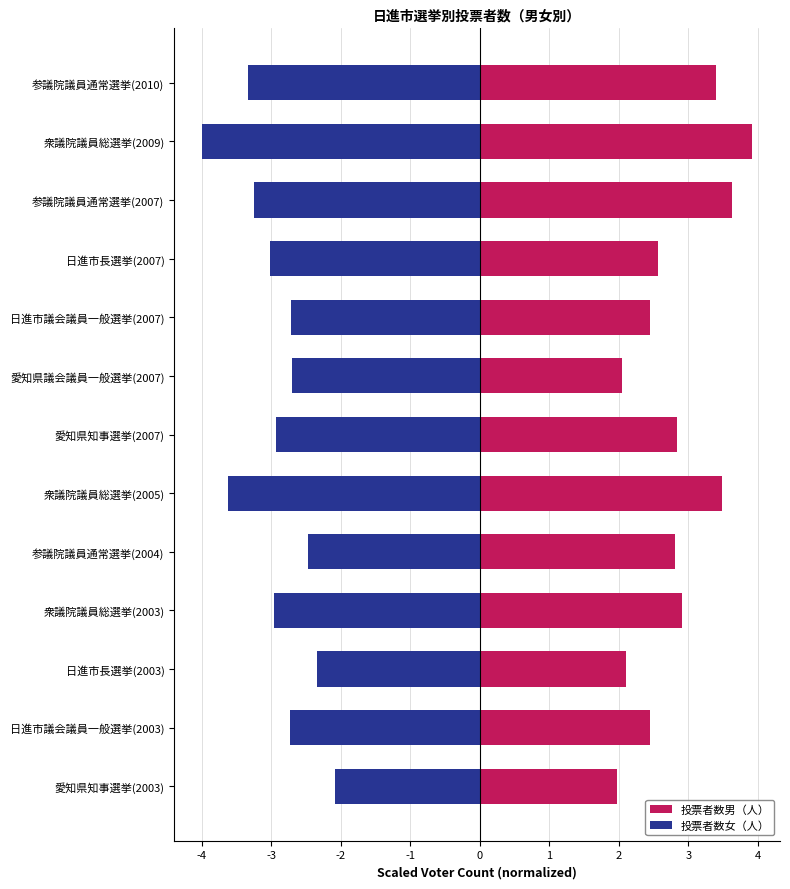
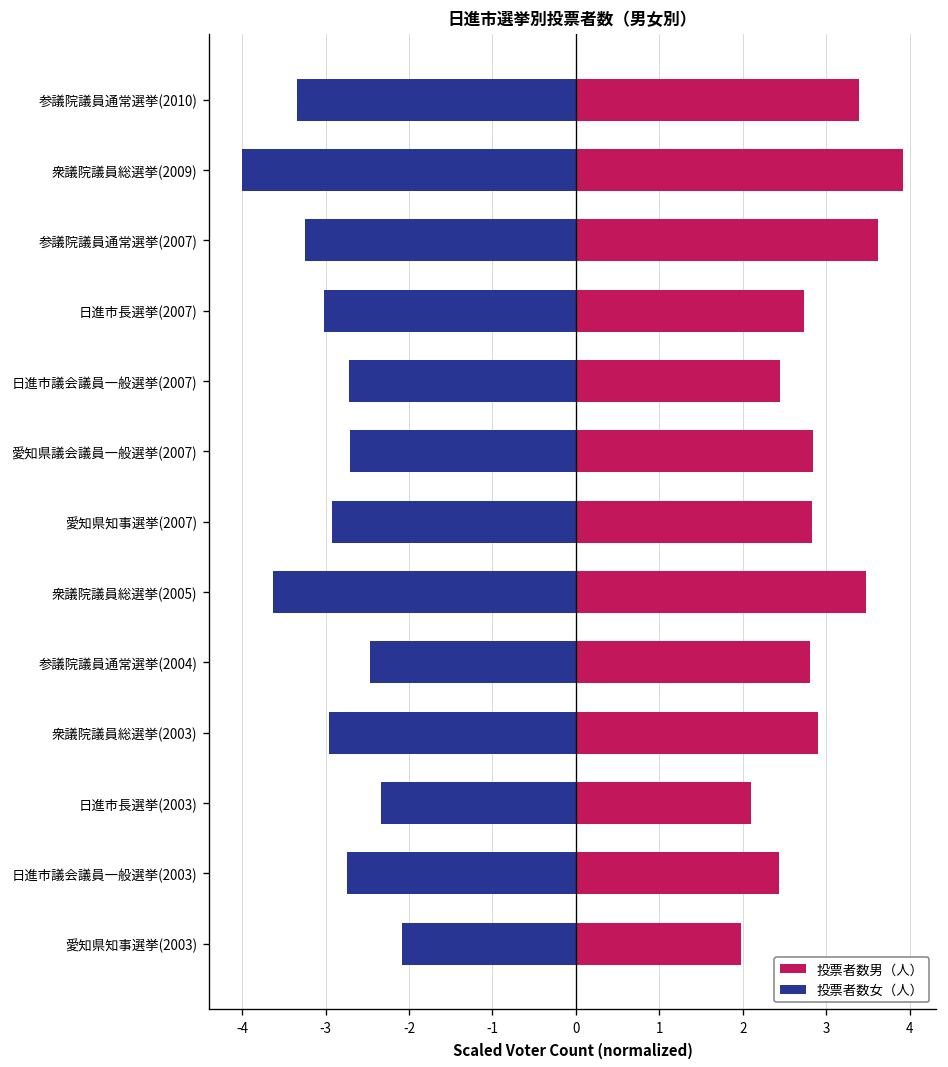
  {
    "投票者数男（人）": {
      "参議院議員通常選挙(2010)": 3.4,
      "衆議院議員総選挙(2009)": 3.9,
      "参議院議員通常選挙(2007)": 3.6,
-     "日進市長選挙(2007)": 2.6,
+     "日進市長選挙(2007)": 2.7,
      "日進市議会議員一般選挙(2007)": 2.4,
-     "愛知県議会議員一般選挙(2007)": 2.1,
+     "愛知県議会議員一般選挙(2007)": 2.8,
      "愛知県知事選挙(2007)": 2.8,
      "衆議院議員総選挙(2005)": 3.5,
      "参議院議員通常選挙(2004)": 2.8,
      "衆議院議員総選挙(2003)": 2.9,
      "日進市長選挙(2003)": 2.1,
      "日進市議会議員一般選挙(2003)": 2.4,
      "愛知県知事選挙(2003)": 2.0
    },
    "投票者数女（人）": {
      "参議院議員通常選挙(2010)": -3.3,
      "衆議院議員総選挙(2009)": -4.0,
      "参議院議員通常選挙(2007)": -3.2,
      "日進市長選挙(2007)": -3.0,
      "日進市議会議員一般選挙(2007)": -2.7,
      "愛知県議会議員一般選挙(2007)": -2.7,
      "愛知県知事選挙(2007)": -2.9,
      "衆議院議員総選挙(2005)": -3.6,
      "参議院議員通常選挙(2004)": -2.5,
      "衆議院議員総選挙(2003)": -3.0,
      "日進市長選挙(2003)": -2.3,
      "日進市議会議員一般選挙(2003)": -2.7,
      "愛知県知事選挙(2003)": -2.1
    }
  }
